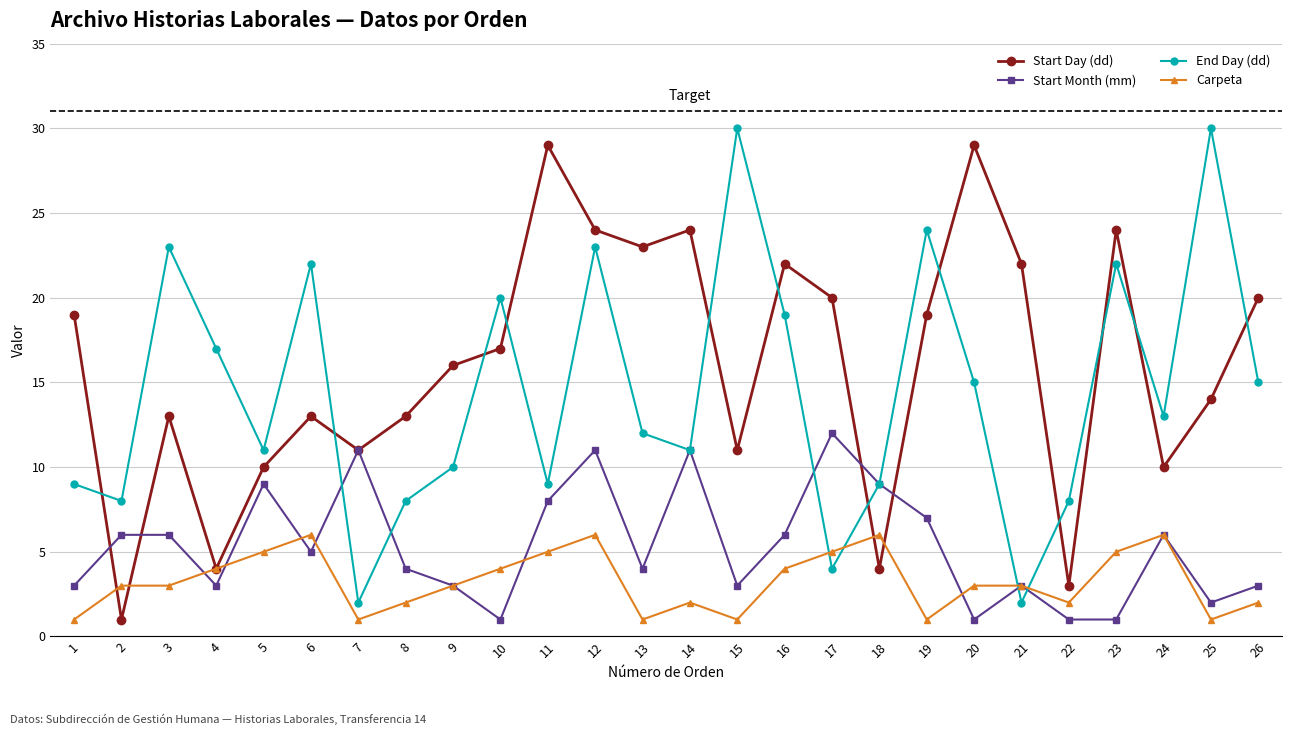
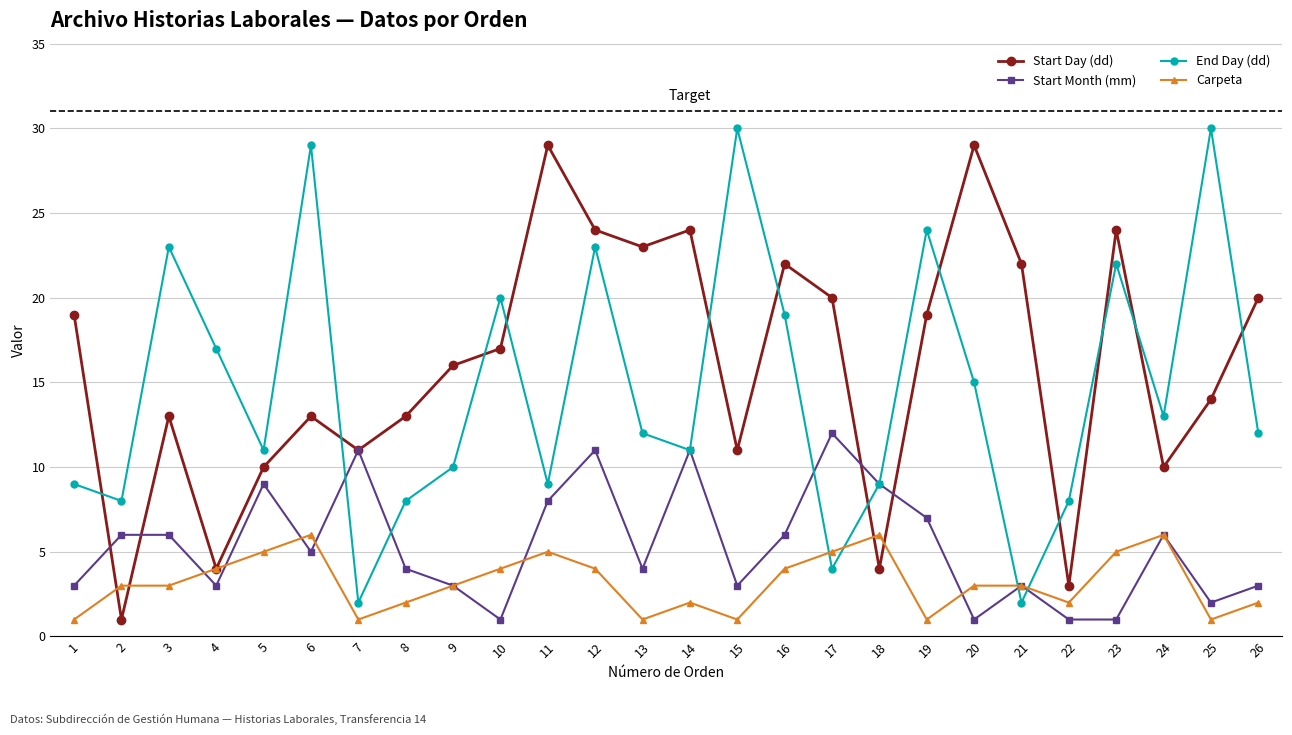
  {
    "Start Day (dd)": {
      "1": 19,
      "2": 1,
      "3": 13,
      "5": 10,
      "6": 13,
      "8": 13,
      "9": 16,
      "10": 17,
      "11": 29,
      "12": 24,
      "13": 23,
      "14": 24,
      "15": 11,
      "16": 22,
      "17": 20,
      "18": 4,
      "19": 19,
      "20": 29,
      "21": 22,
      "22": 3,
      "23": 24,
      "24": 10,
      "25": 14,
      "26": 20
    },
    "Start Month (mm)": {
      "1": 3,
      "2": 6,
      "3": 6,
      "4": 3,
      "5": 9,
      "6": 5,
      "8": 4,
      "10": 1,
      "11": 8,
      "12": 11,
      "13": 4,
      "15": 3,
      "16": 6,
      "17": 12,
      "19": 7,
      "20": 1,
      "22": 1,
      "23": 1,
      "25": 2,
      "26": 3
    },
    "End Day (dd)": {
      "1": 9,
      "2": 8,
      "3": 23,
      "4": 17,
      "5": 11,
-     "6": 22,
+     "6": 29,
      "7": 2,
      "8": 8,
      "9": 10,
      "10": 20,
      "11": 9,
      "12": 23,
      "13": 12,
      "15": 30,
      "16": 19,
      "17": 4,
      "19": 24,
      "20": 15,
      "21": 2,
      "22": 8,
      "23": 22,
      "24": 13,
      "25": 30,
-     "26": 15
+     "26": 12
    },
    "Carpeta": {
      "1": 1,
      "2": 3,
      "3": 3,
      "5": 5,
      "6": 6,
      "7": 1,
      "8": 2,
      "10": 4,
      "11": 5,
-     "12": 6,
+     "12": 4,
      "13": 1,
      "14": 2,
      "15": 1,
      "16": 4,
      "17": 5,
      "18": 6,
      "19": 1,
      "20": 3,
      "22": 2,
      "23": 5,
      "25": 1,
      "26": 2
    }
  }
